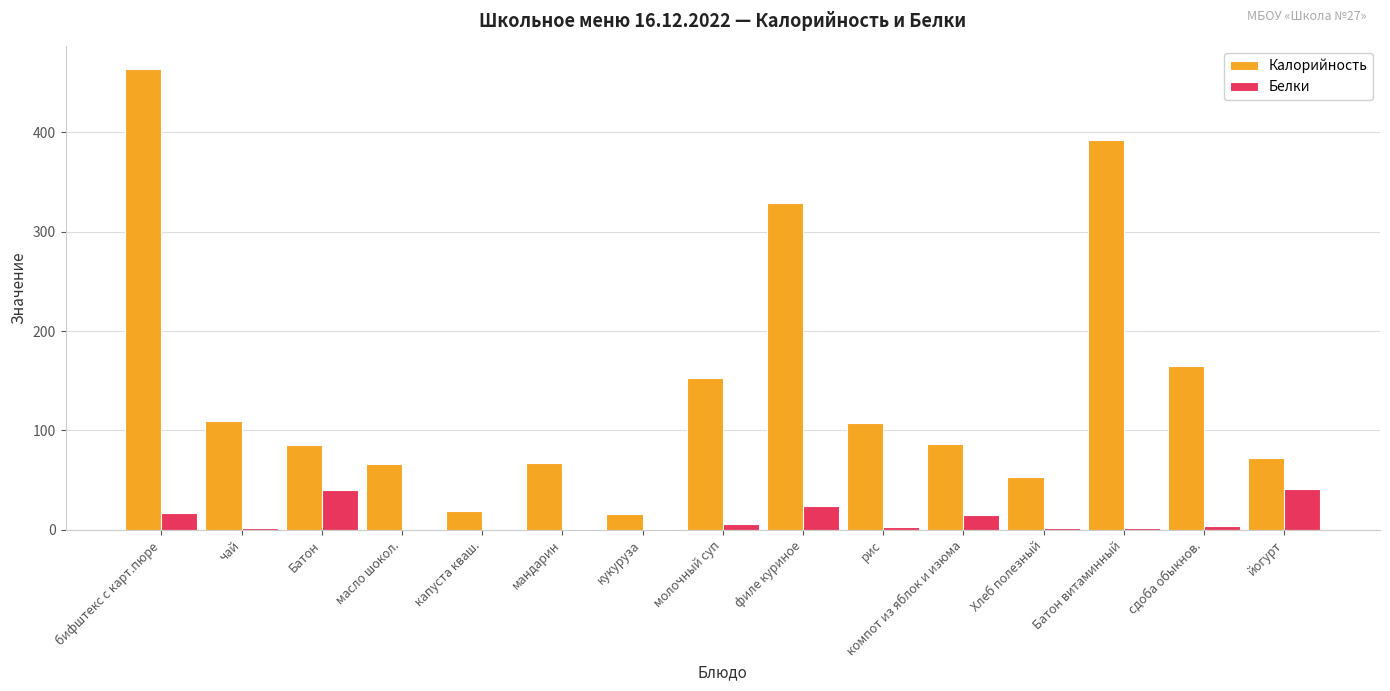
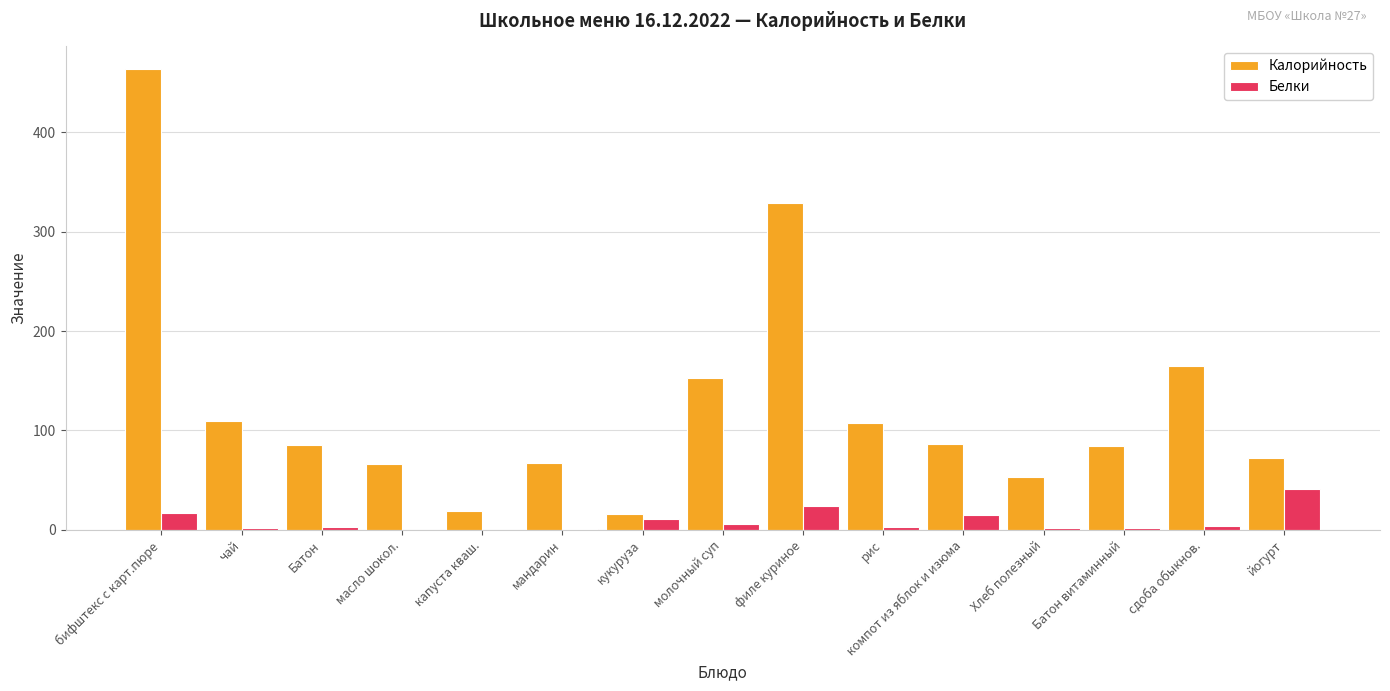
  {
    "Калорийность": {
      "бифштекс с карт.пюре": 460,
      "чай": 110,
      "Батон": 90,
      "масло шокол.": 70,
      "капуста кваш.": 20,
      "мандарин": 70,
      "кукуруза": 20,
      "молочный суп": 150,
      "филе куриное": 330,
      "рис": 110,
      "компот из яблок и изюма": 90,
      "Хлеб полезный": 50,
-     "Батон витаминный": 390,
+     "Батон витаминный": 80,
      "сдоба обыкнов.": 170,
      "йогурт": 70
    },
    "Белки": {
      "бифштекс с карт.пюре": 20,
-     "Батон": 40,
+     "Батон": 0,
      "масло шокол.": 0,
      "капуста кваш.": 0,
-     "кукуруза": 0,
+     "кукуруза": 10,
      "молочный суп": 10,
      "филе куриное": 20,
      "рис": 0,
      "компот из яблок и изюма": 20,
      "сдоба обыкнов.": 0,
      "йогурт": 40
    }
  }
